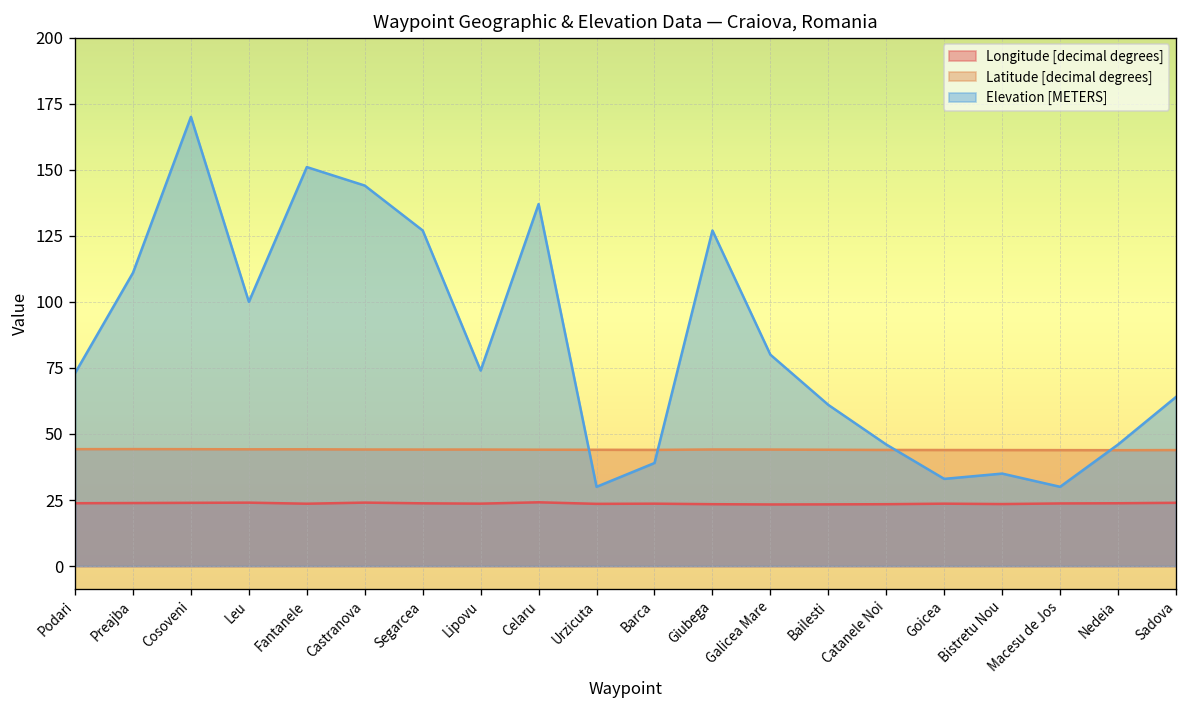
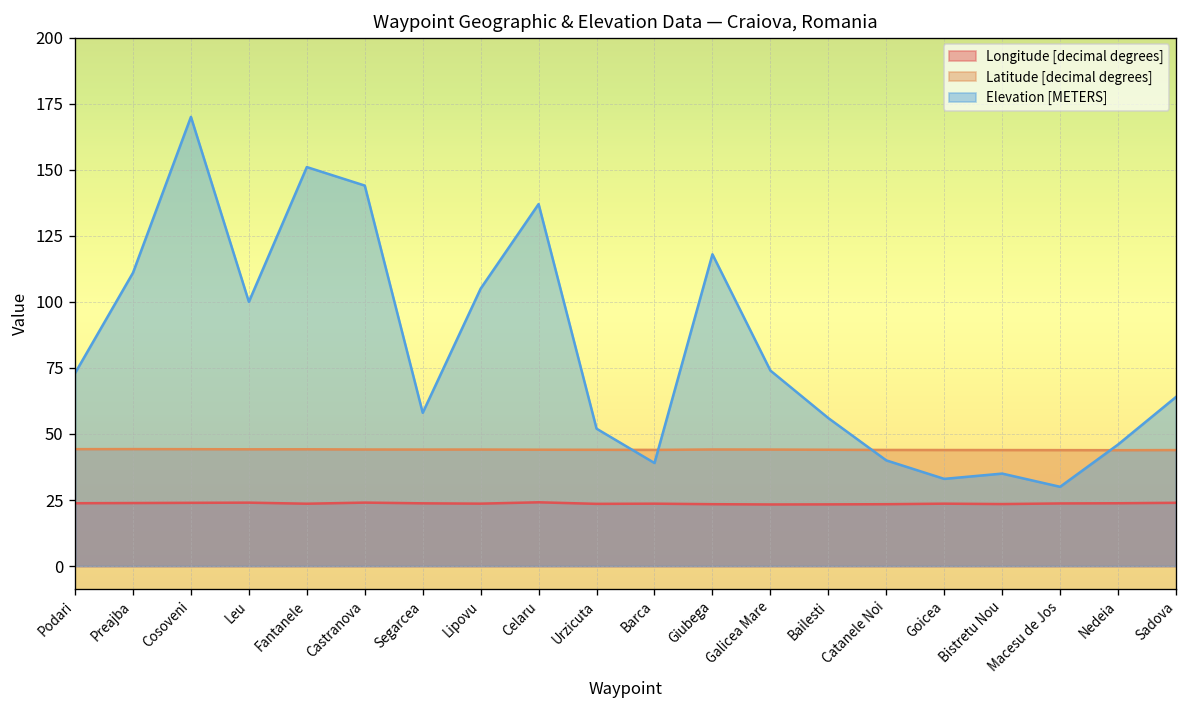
  {
    "Elevation [METERS]": {
      "Podari": 73,
      "Preajba": 111,
      "Cosoveni": 170,
      "Leu": 100,
      "Fantanele": 151,
      "Castranova": 144,
-     "Segarcea": 127,
-     "Lipovu": 74,
+     "Segarcea": 58,
+     "Lipovu": 105,
      "Celaru": 137,
-     "Urzicuta": 30,
+     "Urzicuta": 52,
      "Barca": 39,
-     "Giubega": 127,
-     "Galicea Mare": 80,
-     "Bailesti": 61,
-     "Catanele Noi": 46,
+     "Giubega": 118,
+     "Galicea Mare": 74,
+     "Bailesti": 56,
+     "Catanele Noi": 40,
      "Goicea": 33,
      "Bistretu Nou": 35,
      "Macesu de Jos": 30,
      "Nedeia": 46,
      "Sadova": 64
    }
  }
